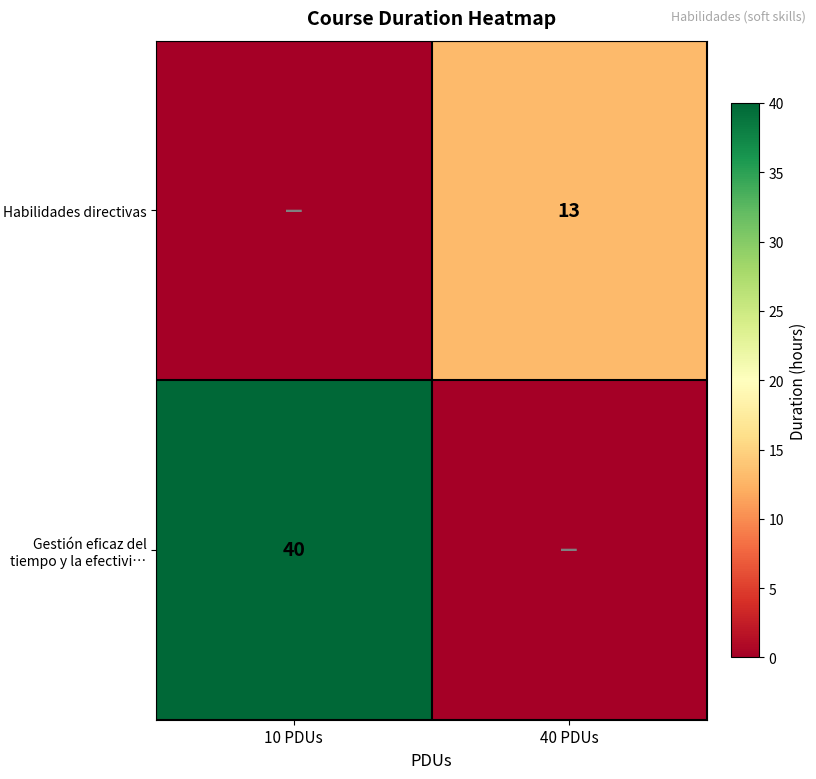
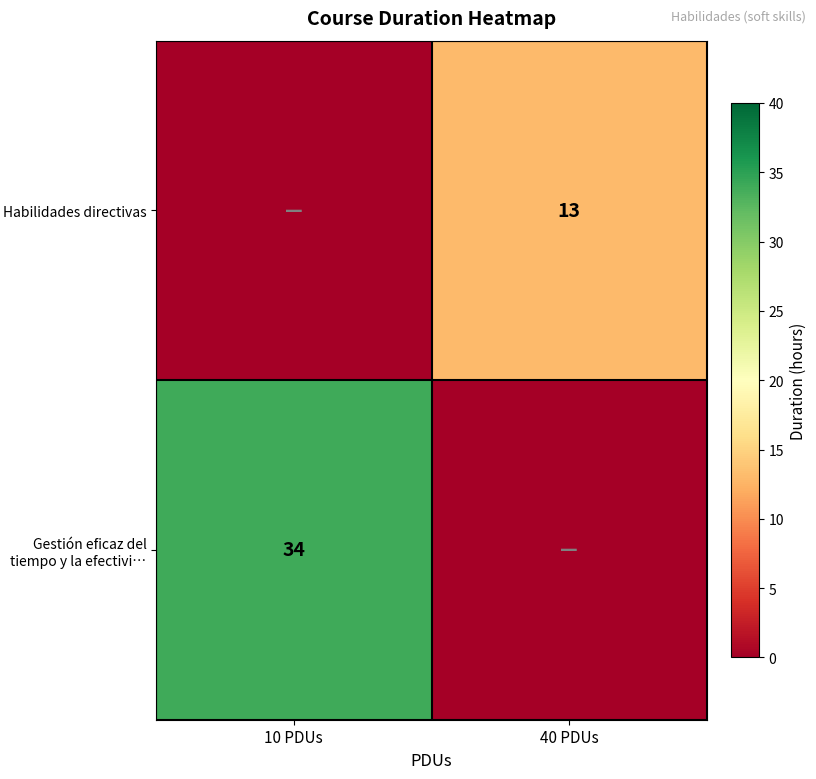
  {
    "Habilidades directivas": {
      "40 PDUs": 13
    },
    "Gestión eficaz del tiempo y la efectivi…": {
-     "10 PDUs": 40
+     "10 PDUs": 34
    }
  }
